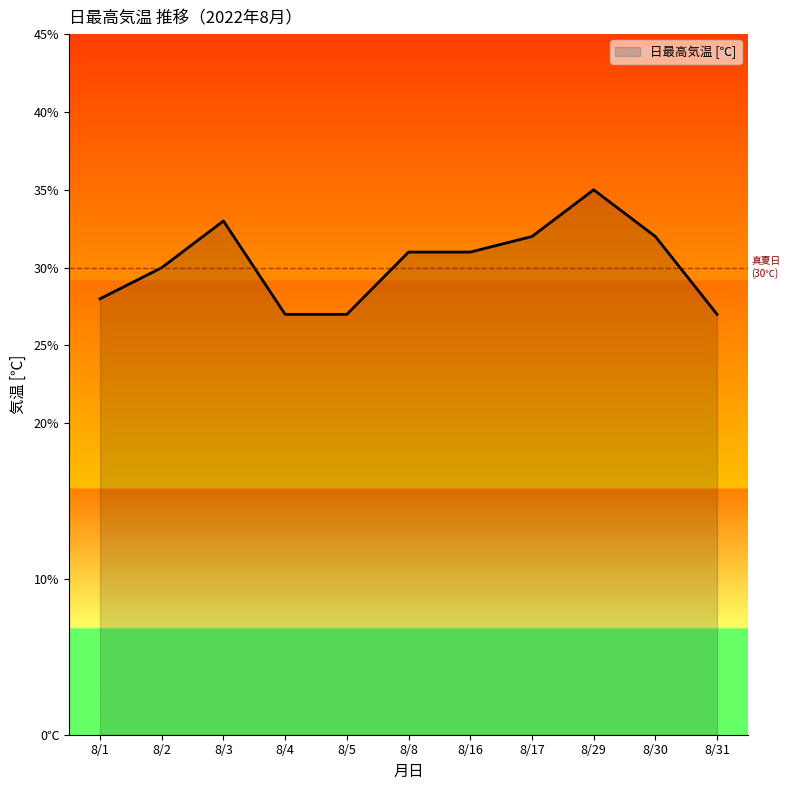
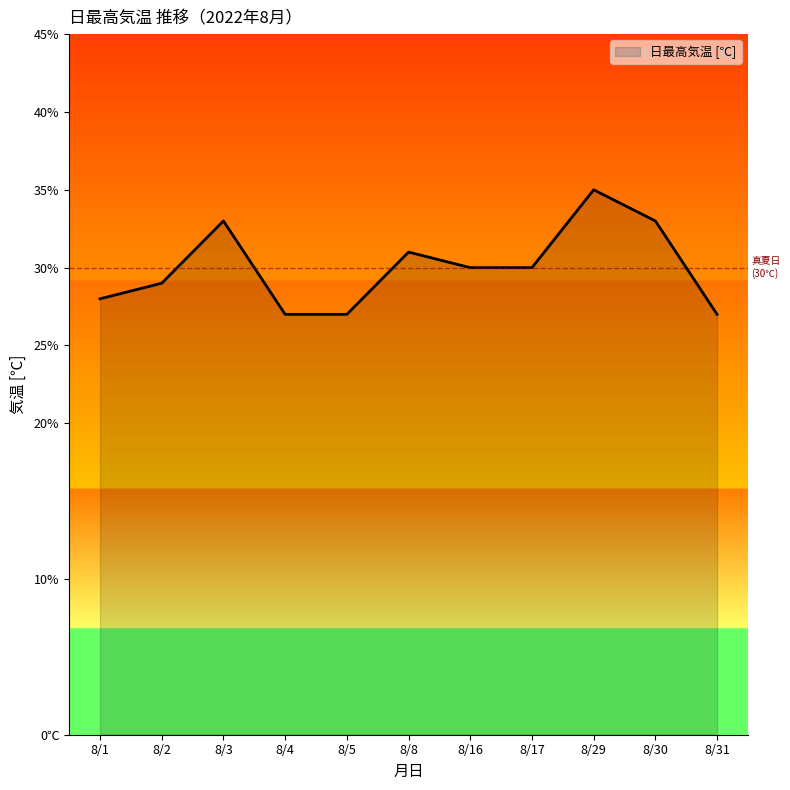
  {
    "8/1": "28%",
-   "8/2": "30%",
+   "8/2": "29%",
    "8/3": "33%",
    "8/4": "27%",
    "8/5": "27%",
    "8/8": "31%",
-   "8/16": "31%",
-   "8/17": "32%",
+   "8/16": "30%",
+   "8/17": "30%",
    "8/29": "35%",
-   "8/30": "32%",
+   "8/30": "33%",
    "8/31": "27%"
  }
